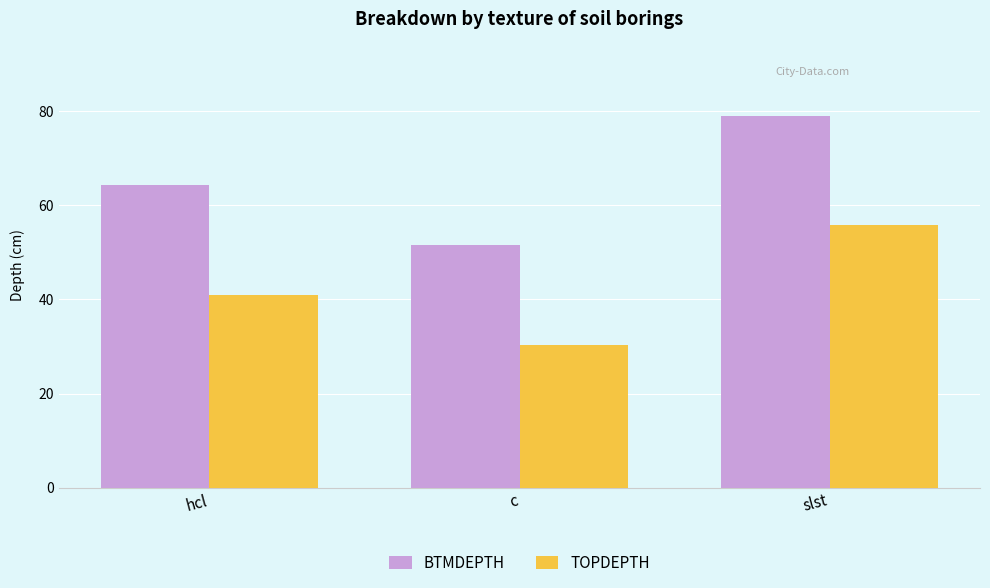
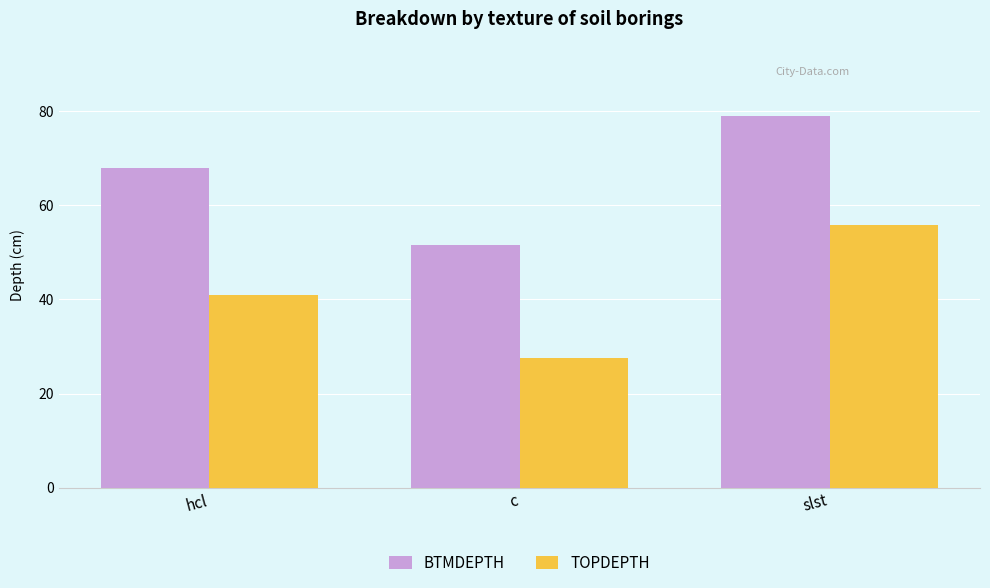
  {
    "BTMDEPTH": {
-     "hcl": 64,
+     "hcl": 68,
      "c": 52,
      "slst": 79
    },
    "TOPDEPTH": {
      "hcl": 41,
-     "c": 30,
+     "c": 28,
      "slst": 56
    }
  }
